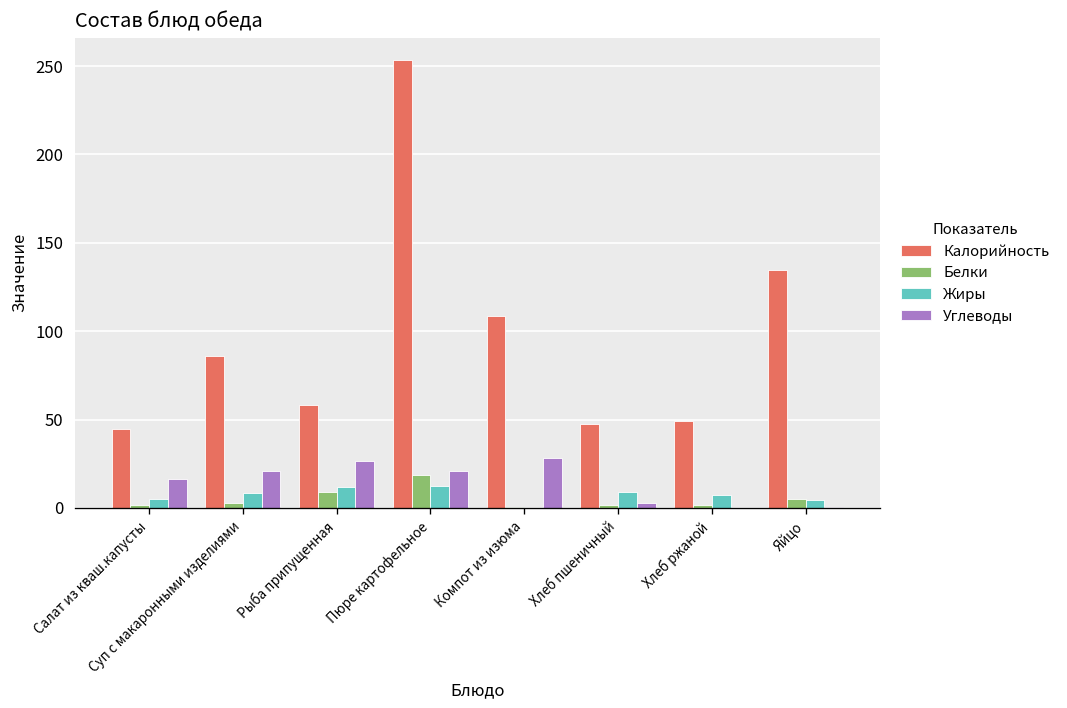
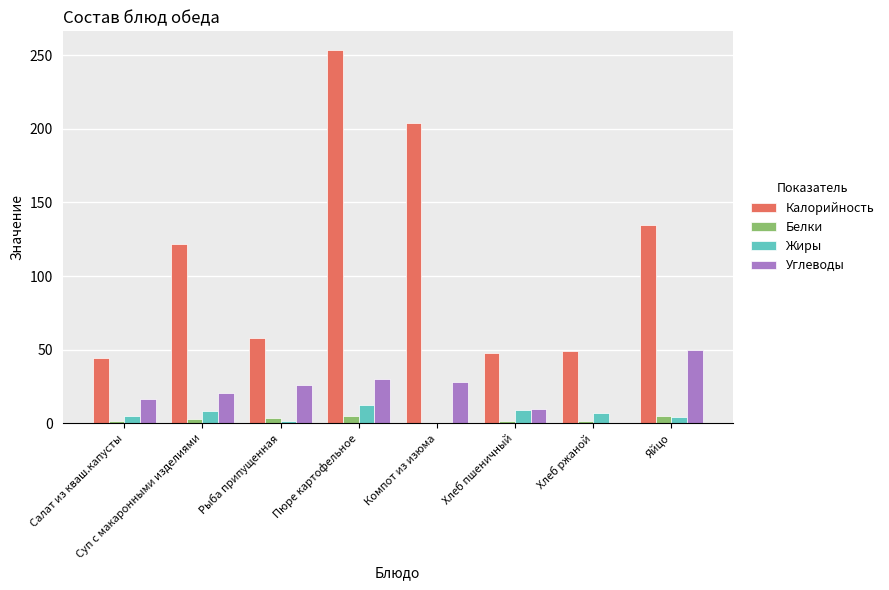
  {
    "Калорийность": {
      "Салат из кваш.капусты": 44,
-     "Суп с макаронными изделиями": 86,
+     "Суп с макаронными изделиями": 122,
      "Рыба припущенная": 58,
      "Пюре картофельное": 253,
-     "Компот из изюма": 109,
+     "Компот из изюма": 204,
      "Хлеб пшеничный": 48,
      "Хлеб ржаной": 49,
      "Яйцо": 134
    },
    "Белки": {
      "Суп с макаронными изделиями": 3,
-     "Рыба припущенная": 9,
-     "Пюре картофельное": 19,
+     "Рыба припущенная": 3,
+     "Пюре картофельное": 5,
      "Яйцо": 5
    },
    "Жиры": {
      "Салат из кваш.капусты": 5,
      "Суп с макаронными изделиями": 8,
-     "Рыба припущенная": 12,
+     "Рыба припущенная": 2,
      "Пюре картофельное": 13,
      "Компот из изюма": 0,
      "Хлеб пшеничный": 9,
      "Хлеб ржаной": 7,
      "Яйцо": 5
    },
    "Углеводы": {
      "Салат из кваш.капусты": 16,
      "Суп с макаронными изделиями": 21,
      "Рыба припущенная": 26,
-     "Пюре картофельное": 21,
+     "Пюре картофельное": 30,
      "Компот из изюма": 28,
-     "Хлеб пшеничный": 3,
+     "Хлеб пшеничный": 10,
      "Хлеб ржаной": 0,
-     "Яйцо": 0
+     "Яйцо": 49
    }
  }
